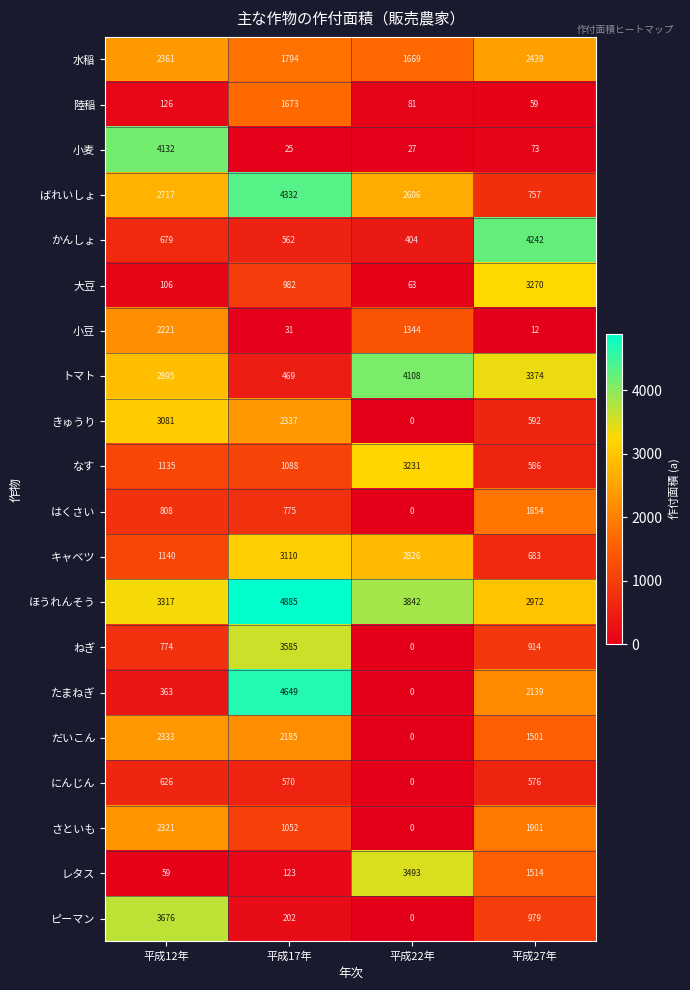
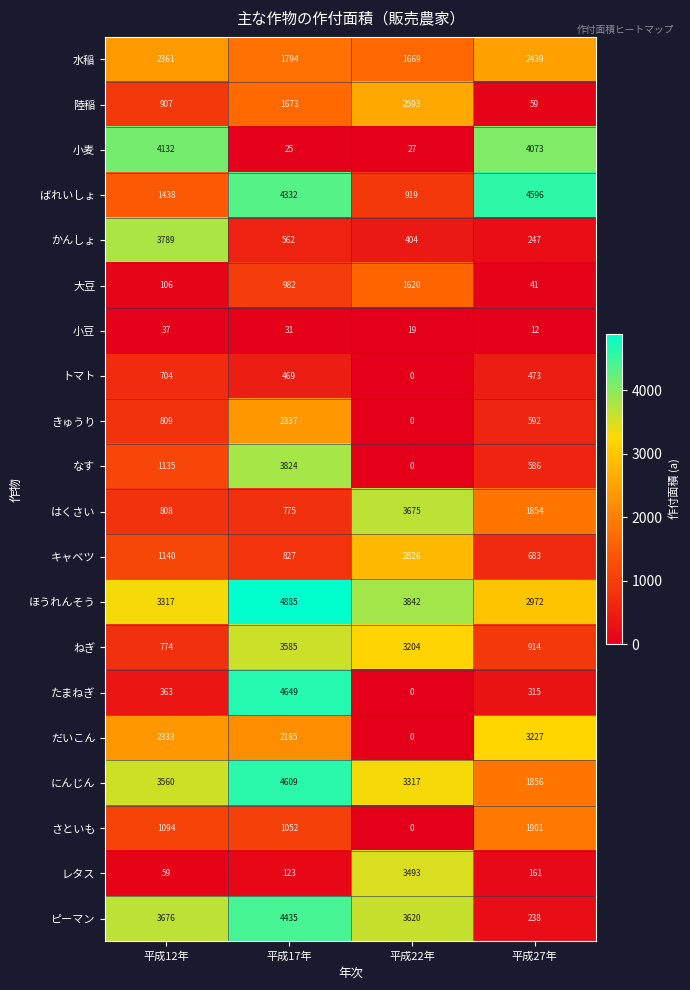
  {
    "水稲": {
      "平成12年": 2361,
      "平成17年": 1794,
      "平成22年": 1669,
      "平成27年": 2439
    },
    "陸稲": {
-     "平成12年": 126,
+     "平成12年": 907,
      "平成17年": 1673,
-     "平成22年": 81,
+     "平成22年": 2593,
      "平成27年": 59
    },
    "小麦": {
      "平成12年": 4132,
      "平成17年": 25,
      "平成22年": 27,
-     "平成27年": 73
+     "平成27年": 4073
    },
    "ばれいしょ": {
-     "平成12年": 2717,
+     "平成12年": 1438,
      "平成17年": 4332,
-     "平成22年": 2606,
-     "平成27年": 757
+     "平成22年": 919,
+     "平成27年": 4596
    },
    "かんしょ": {
-     "平成12年": 679,
+     "平成12年": 3789,
      "平成17年": 562,
      "平成22年": 404,
-     "平成27年": 4242
+     "平成27年": 247
    },
    "大豆": {
      "平成12年": 106,
      "平成17年": 982,
-     "平成22年": 63,
-     "平成27年": 3270
+     "平成22年": 1620,
+     "平成27年": 41
    },
    "小豆": {
-     "平成12年": 2221,
+     "平成12年": 37,
      "平成17年": 31,
-     "平成22年": 1344,
+     "平成22年": 19,
      "平成27年": 12
    },
    "トマト": {
-     "平成12年": 2895,
+     "平成12年": 704,
      "平成17年": 469,
-     "平成22年": 4108,
-     "平成27年": 3374
+     "平成22年": 0,
+     "平成27年": 473
    },
    "きゅうり": {
-     "平成12年": 3081,
+     "平成12年": 809,
      "平成17年": 2337,
      "平成22年": 0,
      "平成27年": 592
    },
    "なす": {
      "平成12年": 1135,
-     "平成17年": 1088,
-     "平成22年": 3231,
+     "平成17年": 3824,
+     "平成22年": 0,
      "平成27年": 586
    },
    "はくさい": {
      "平成12年": 808,
      "平成17年": 775,
-     "平成22年": 0,
+     "平成22年": 3675,
      "平成27年": 1854
    },
    "キャベツ": {
      "平成12年": 1140,
-     "平成17年": 3110,
+     "平成17年": 827,
      "平成22年": 2826,
      "平成27年": 683
    },
    "ほうれんそう": {
      "平成12年": 3317,
      "平成17年": 4885,
      "平成22年": 3842,
      "平成27年": 2972
    },
    "ねぎ": {
      "平成12年": 774,
      "平成17年": 3585,
-     "平成22年": 0,
+     "平成22年": 3204,
      "平成27年": 914
    },
    "たまねぎ": {
      "平成12年": 363,
      "平成17年": 4649,
      "平成22年": 0,
-     "平成27年": 2139
+     "平成27年": 315
    },
    "だいこん": {
      "平成12年": 2333,
      "平成17年": 2185,
      "平成22年": 0,
-     "平成27年": 1501
+     "平成27年": 3227
    },
    "にんじん": {
-     "平成12年": 626,
-     "平成17年": 570,
-     "平成22年": 0,
-     "平成27年": 576
+     "平成12年": 3560,
+     "平成17年": 4609,
+     "平成22年": 3317,
+     "平成27年": 1856
    },
    "さといも": {
-     "平成12年": 2321,
+     "平成12年": 1094,
      "平成17年": 1052,
      "平成22年": 0,
      "平成27年": 1901
    },
    "レタス": {
      "平成12年": 59,
      "平成17年": 123,
      "平成22年": 3493,
-     "平成27年": 1514
+     "平成27年": 161
    },
    "ピーマン": {
      "平成12年": 3676,
-     "平成17年": 202,
-     "平成22年": 0,
-     "平成27年": 979
+     "平成17年": 4435,
+     "平成22年": 3620,
+     "平成27年": 238
    }
  }
